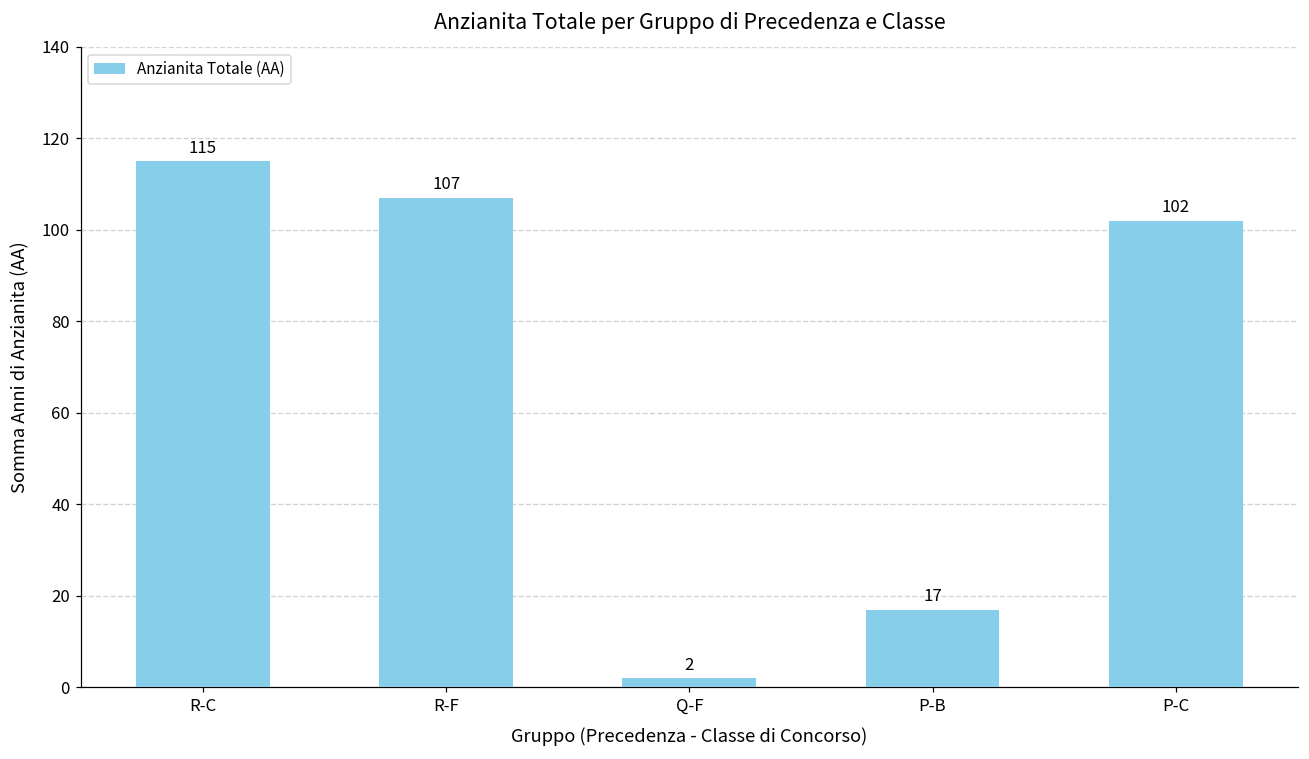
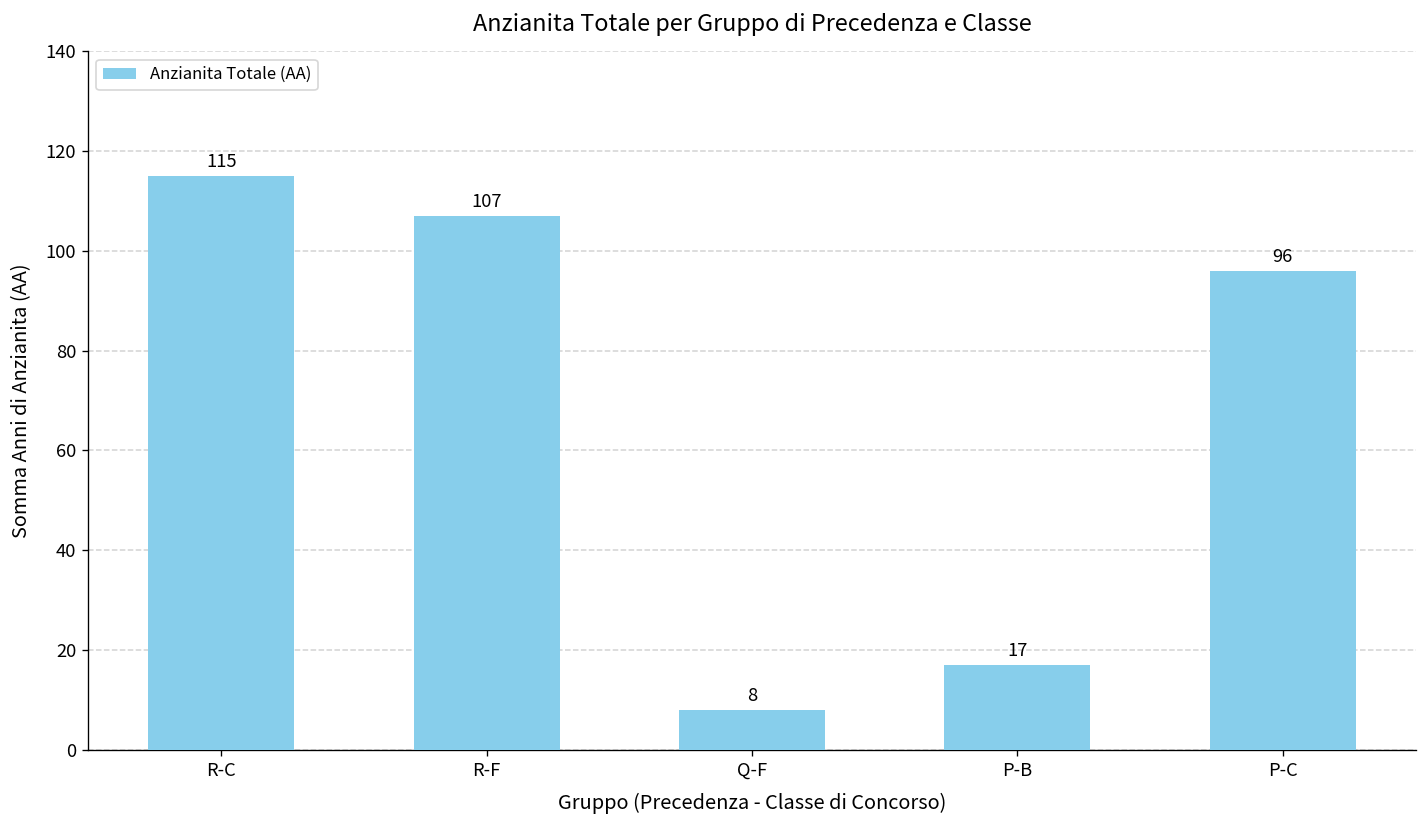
  {
    "R-C": 115,
    "R-F": 107,
-   "Q-F": 2,
+   "Q-F": 8,
    "P-B": 17,
-   "P-C": 102
+   "P-C": 96
  }
